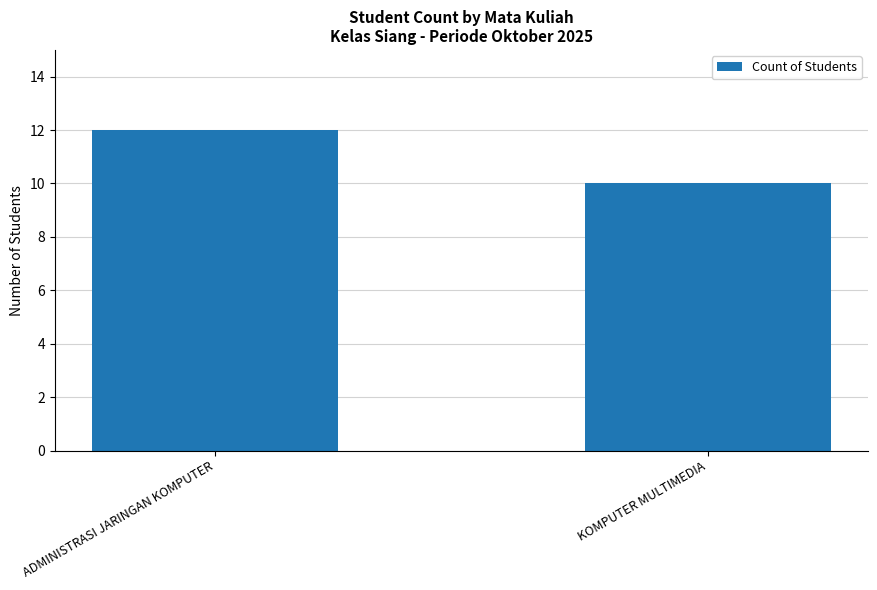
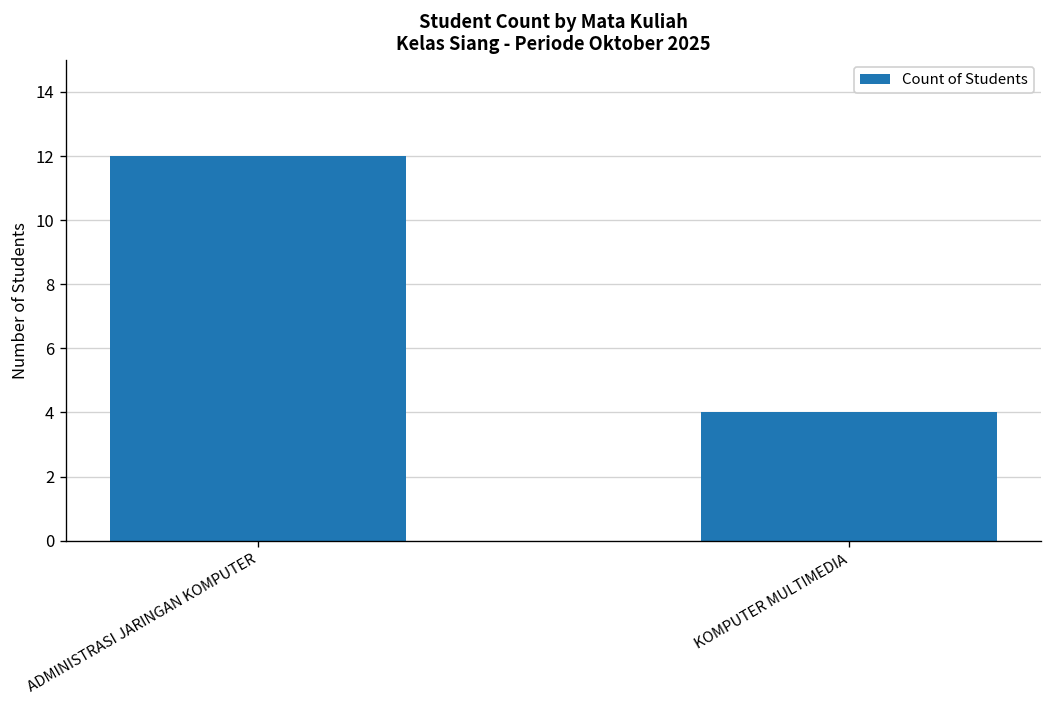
  {
    "ADMINISTRASI JARINGAN KOMPUTER": 12,
-   "KOMPUTER MULTIMEDIA": 10
+   "KOMPUTER MULTIMEDIA": 4
  }
